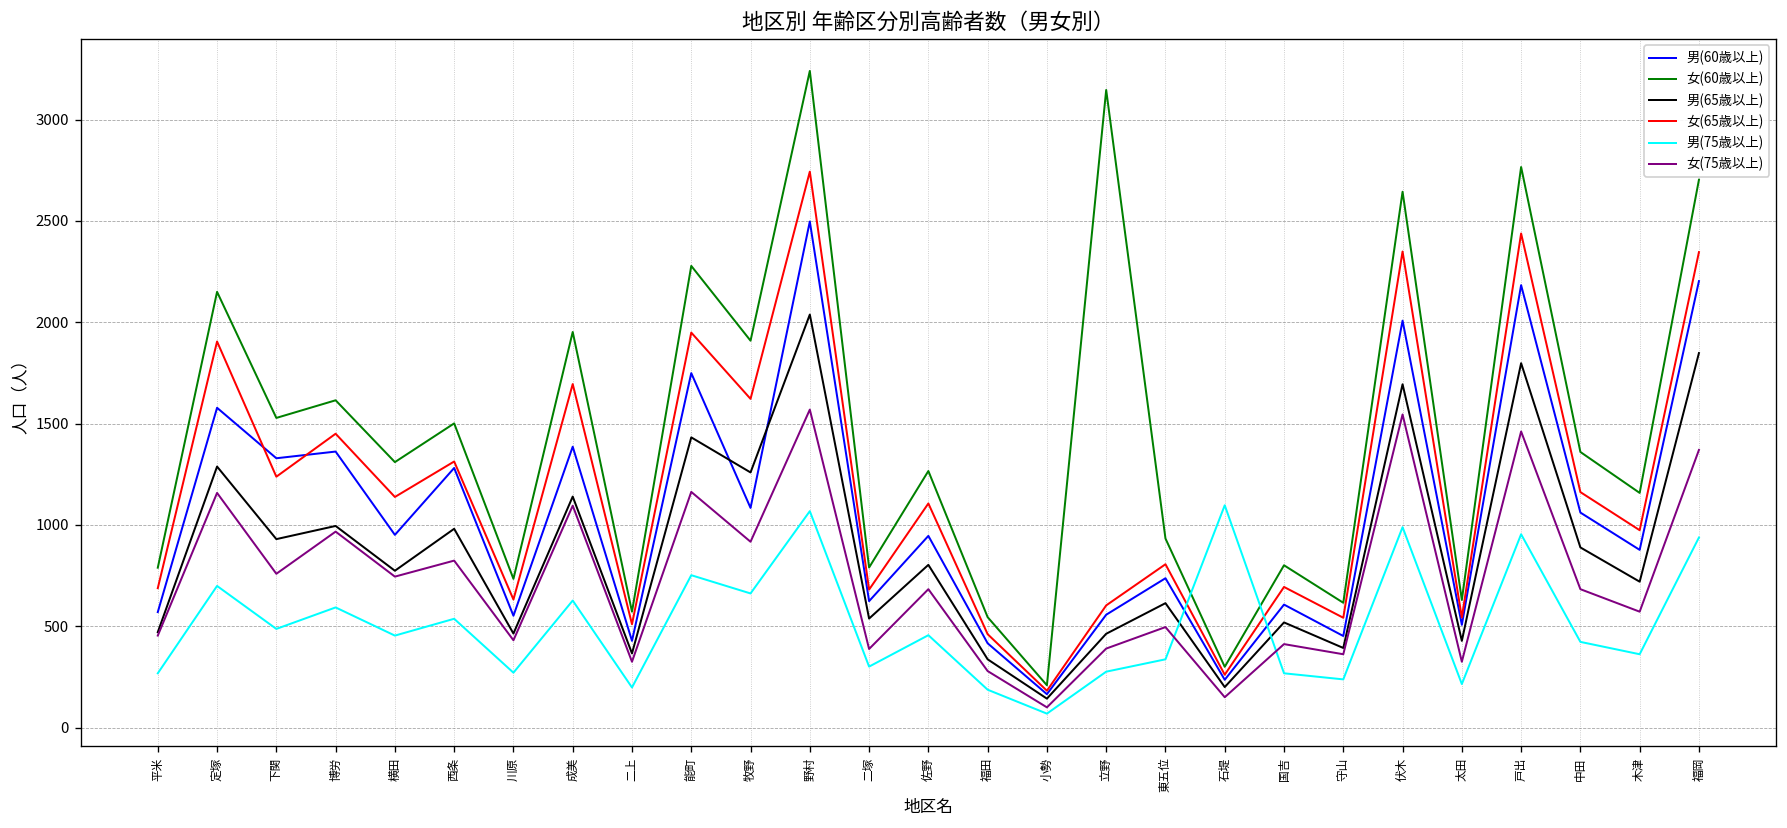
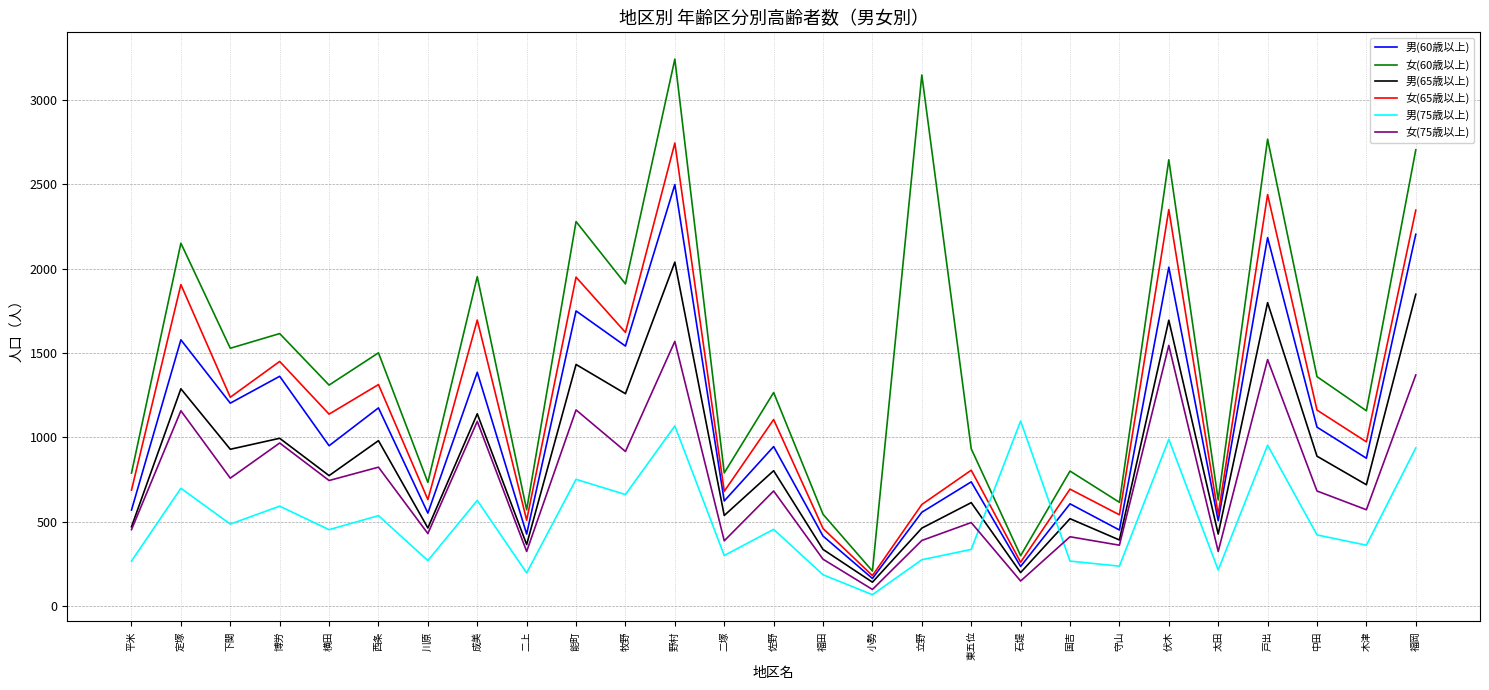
  {
    "男(60歳以上)": {
      "平米": 570,
      "定塚": 1580,
-     "下関": 1330,
+     "下関": 1200,
      "博労": 1360,
      "横田": 950,
-     "西条": 1280,
+     "西条": 1180,
      "川原": 550,
      "成美": 1390,
      "二上": 430,
      "能町": 1750,
-     "牧野": 1080,
+     "牧野": 1540,
      "野村": 2500,
      "二塚": 620,
      "佐野": 950,
      "福田": 420,
      "小勢": 170,
      "立野": 560,
      "東五位": 740,
      "石堤": 240,
      "国吉": 610,
      "守山": 450,
      "伏木": 2010,
      "太田": 510,
      "戸出": 2180,
      "中田": 1060,
      "木津": 880,
      "福岡": 2200
    },
    "女(60歳以上)": {
      "平米": 790,
      "定塚": 2150,
      "下関": 1530,
      "博労": 1620,
      "横田": 1310,
      "西条": 1500,
      "川原": 730,
      "成美": 1950,
      "二上": 570,
      "能町": 2280,
      "牧野": 1910,
      "野村": 3240,
      "二塚": 790,
      "佐野": 1270,
      "福田": 550,
      "小勢": 210,
      "立野": 3150,
      "東五位": 930,
      "石堤": 300,
      "国吉": 800,
      "守山": 620,
      "伏木": 2640,
      "太田": 630,
      "戸出": 2770,
      "中田": 1360,
      "木津": 1160,
      "福岡": 2700
    },
    "男(65歳以上)": {
      "平米": 470,
      "定塚": 1290,
      "下関": 930,
      "博労": 1000,
      "横田": 770,
      "西条": 980,
      "川原": 460,
      "成美": 1140,
      "二上": 370,
      "能町": 1430,
      "牧野": 1260,
      "野村": 2040,
      "二塚": 540,
      "佐野": 800,
      "福田": 340,
      "小勢": 140,
      "立野": 460,
      "東五位": 610,
      "石堤": 200,
      "国吉": 520,
      "守山": 390,
      "伏木": 1690,
      "太田": 430,
      "戸出": 1800,
      "中田": 890,
      "木津": 720,
      "福岡": 1850
    },
    "女(65歳以上)": {
      "平米": 690,
      "定塚": 1910,
      "下関": 1240,
      "博労": 1450,
      "横田": 1140,
      "西条": 1310,
      "川原": 630,
      "成美": 1700,
      "二上": 510,
      "能町": 1950,
      "牧野": 1620,
      "野村": 2740,
      "二塚": 680,
      "佐野": 1110,
      "福田": 460,
      "小勢": 180,
      "立野": 600,
      "東五位": 810,
      "石堤": 260,
      "国吉": 690,
      "守山": 540,
      "伏木": 2350,
      "太田": 540,
      "戸出": 2440,
      "中田": 1160,
      "木津": 970,
      "福岡": 2350
    },
    "男(75歳以上)": {
      "平米": 270,
      "定塚": 700,
      "下関": 490,
      "博労": 590,
      "横田": 450,
      "西条": 540,
      "川原": 270,
      "成美": 630,
      "二上": 200,
      "能町": 750,
      "牧野": 660,
      "野村": 1070,
      "二塚": 300,
      "佐野": 460,
      "福田": 190,
      "小勢": 70,
      "立野": 280,
      "東五位": 340,
      "石堤": 1100,
      "国吉": 270,
      "守山": 240,
      "伏木": 990,
      "太田": 220,
      "戸出": 950,
      "中田": 420,
      "木津": 360,
      "福岡": 940
    },
    "女(75歳以上)": {
      "平米": 450,
      "定塚": 1160,
      "下関": 760,
      "博労": 970,
      "横田": 750,
      "西条": 820,
      "川原": 430,
      "成美": 1100,
      "二上": 330,
      "能町": 1160,
      "牧野": 920,
      "野村": 1570,
      "二塚": 390,
      "佐野": 680,
      "福田": 280,
      "小勢": 100,
      "立野": 390,
      "東五位": 500,
      "石堤": 150,
      "国吉": 410,
      "守山": 360,
      "伏木": 1550,
      "太田": 330,
      "戸出": 1460,
      "中田": 680,
      "木津": 570,
      "福岡": 1370
    }
  }
